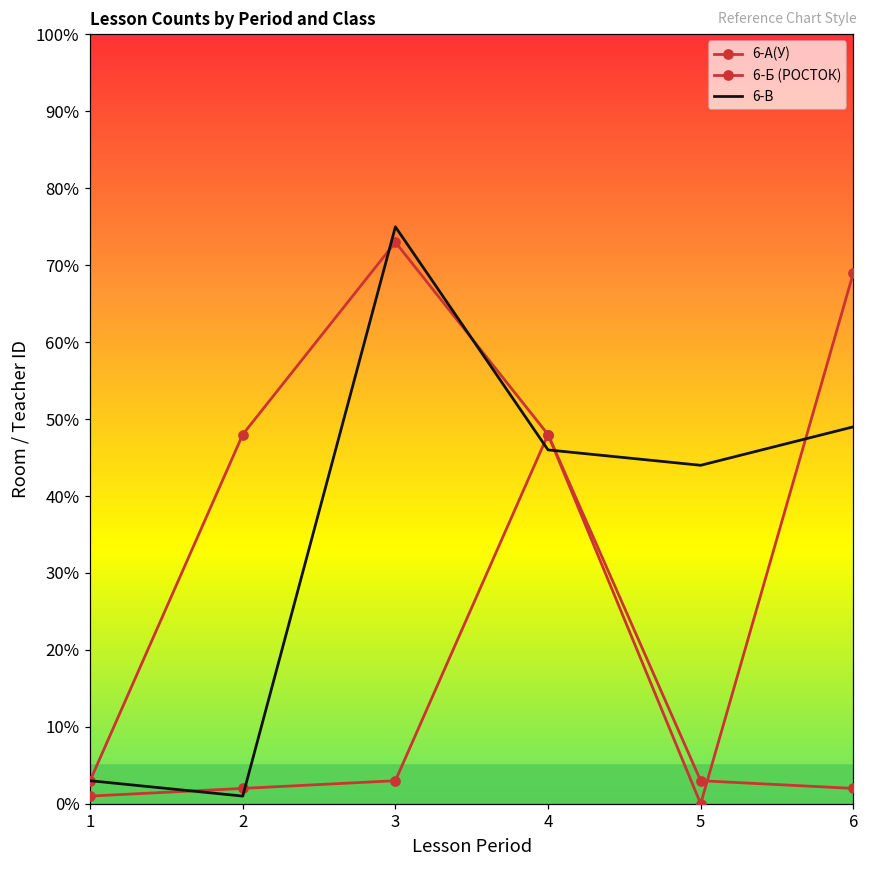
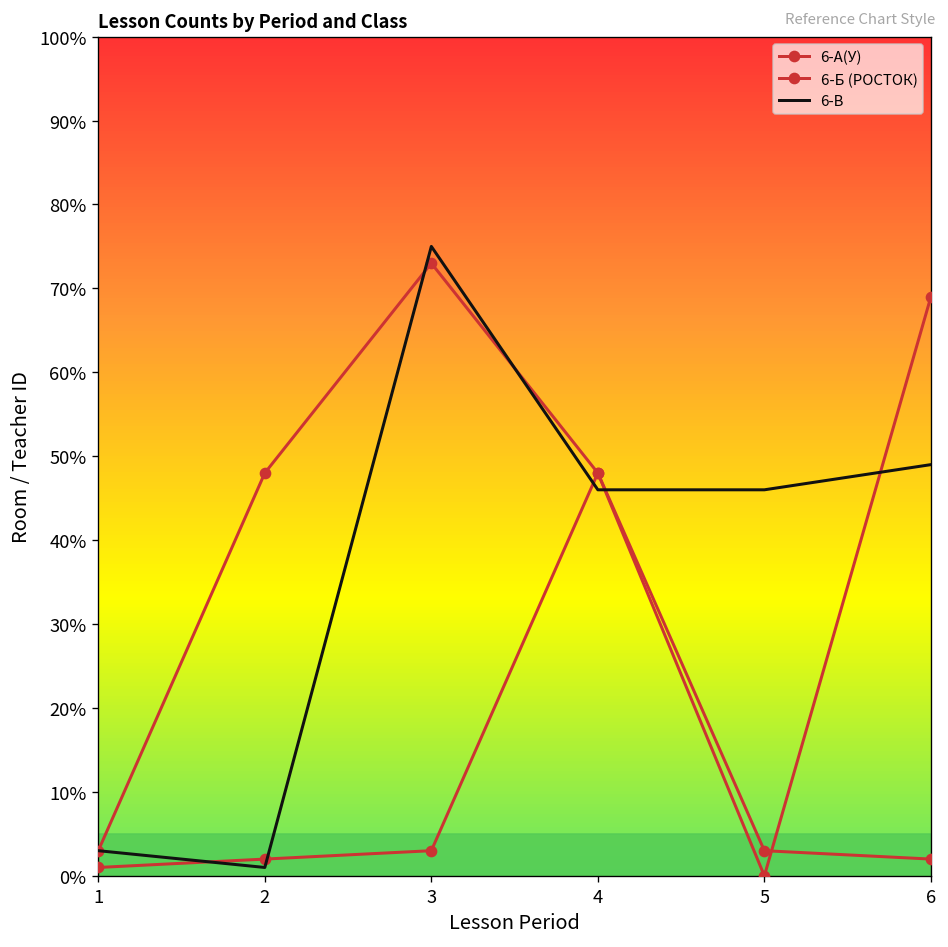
  {
    "6-В": {
      "3": "75%",
      "4": "46%",
-     "5": "44%",
+     "5": "46%",
      "6": "49%"
    }
  }
